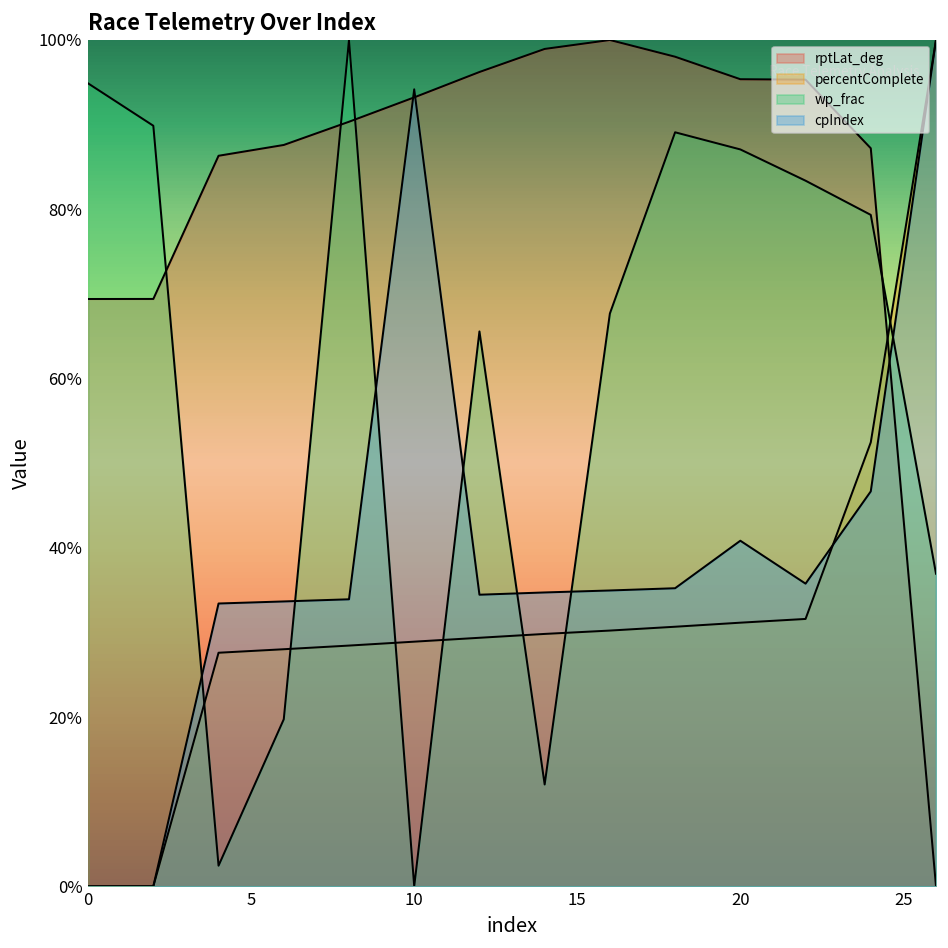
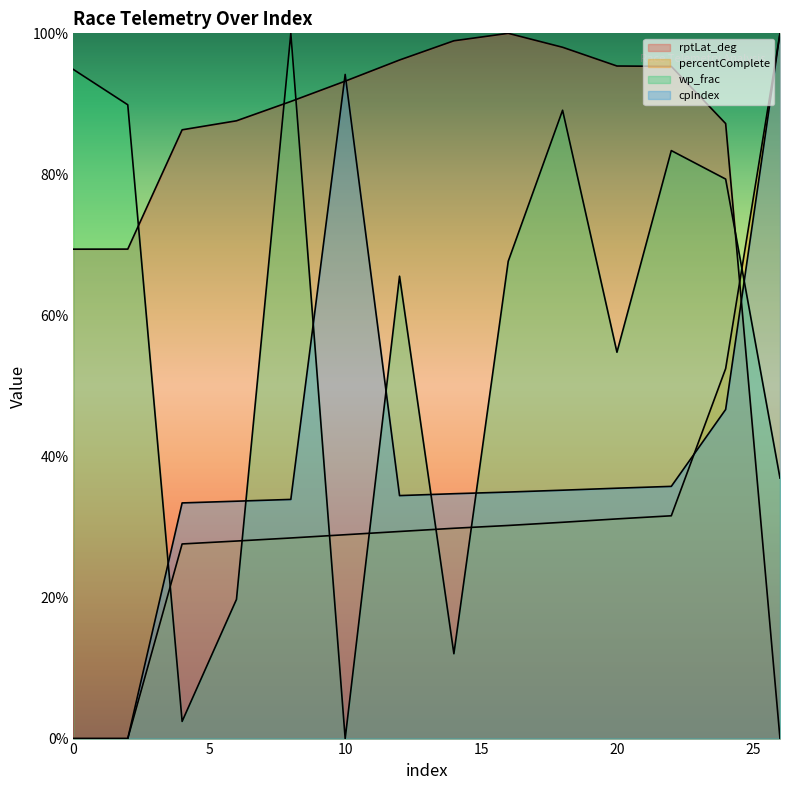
  {
    "wp_frac": {
      "0": "95%",
      "10": "0%",
-     "20": "87%"
+     "20": "55%"
    },
    "cpIndex": {
      "10": "94%",
-     "20": "41%"
+     "20": "36%"
    }
  }
